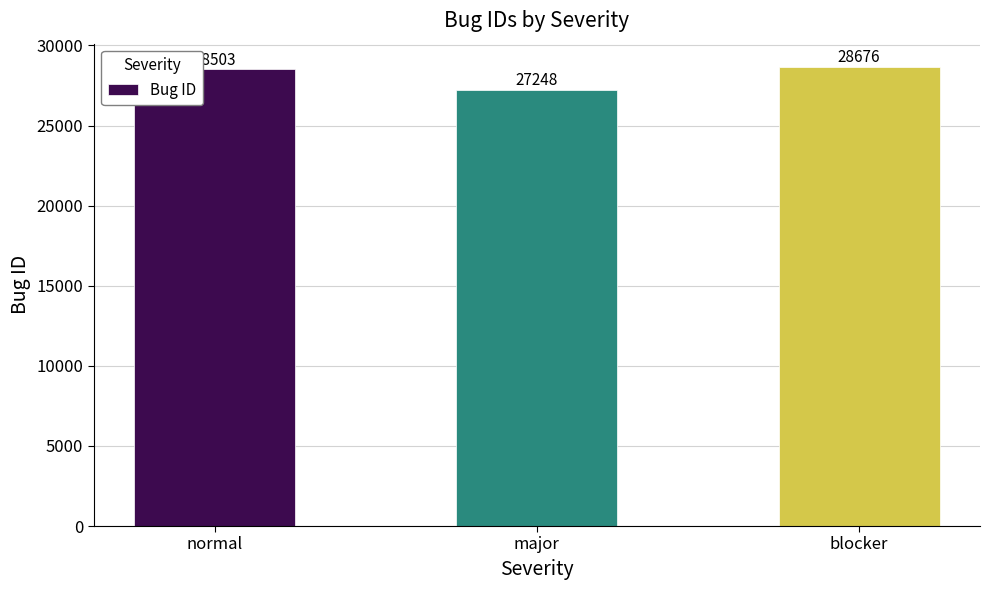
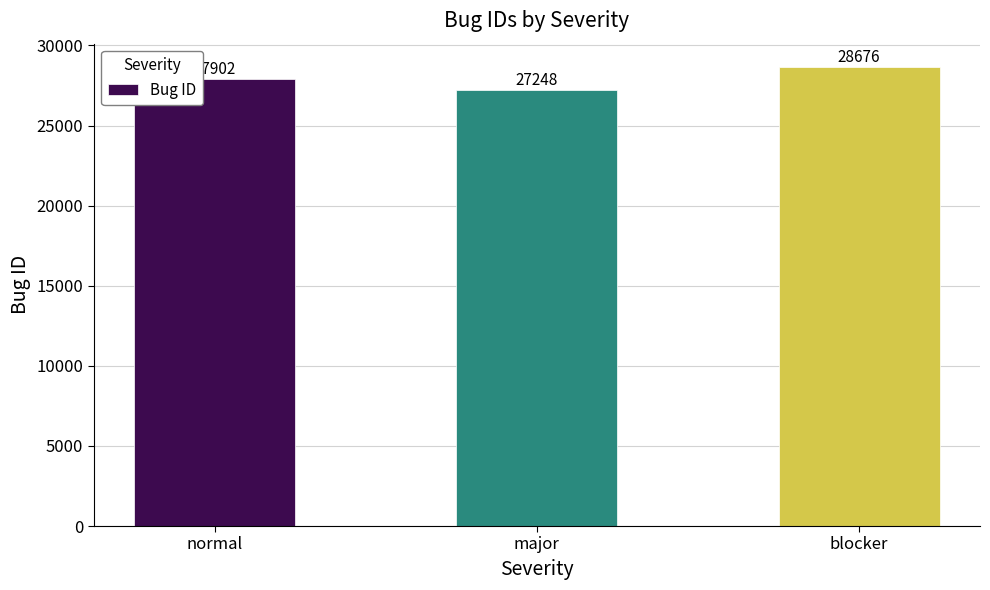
  {
-   "normal": 28500
+   "normal": 27900
  }
